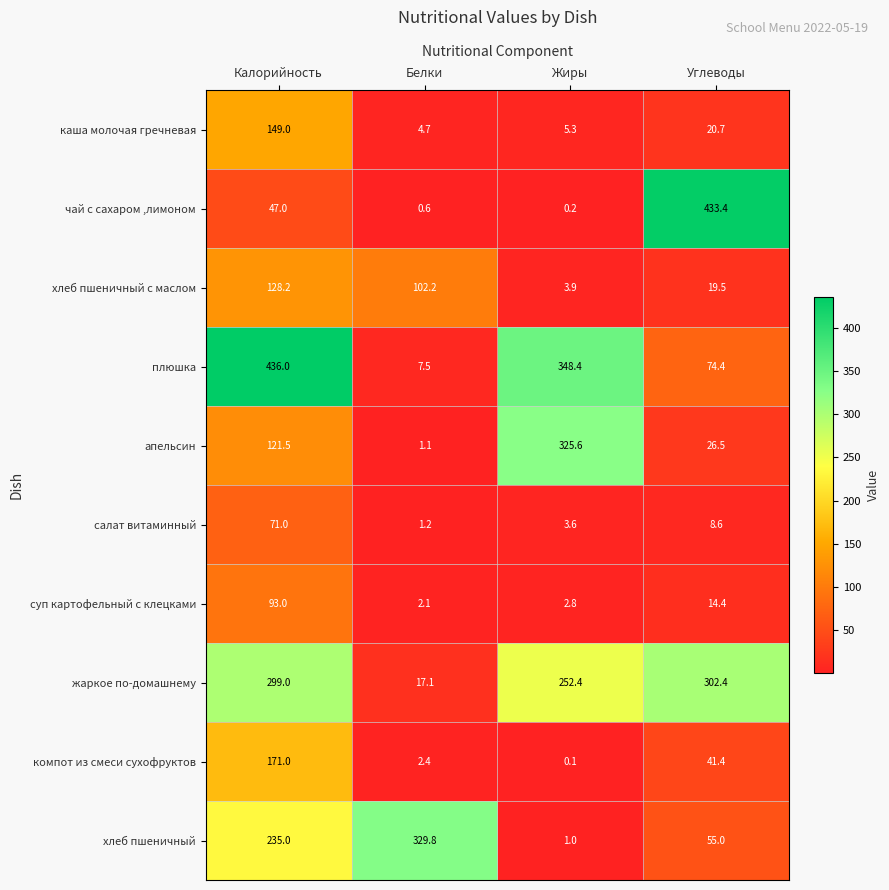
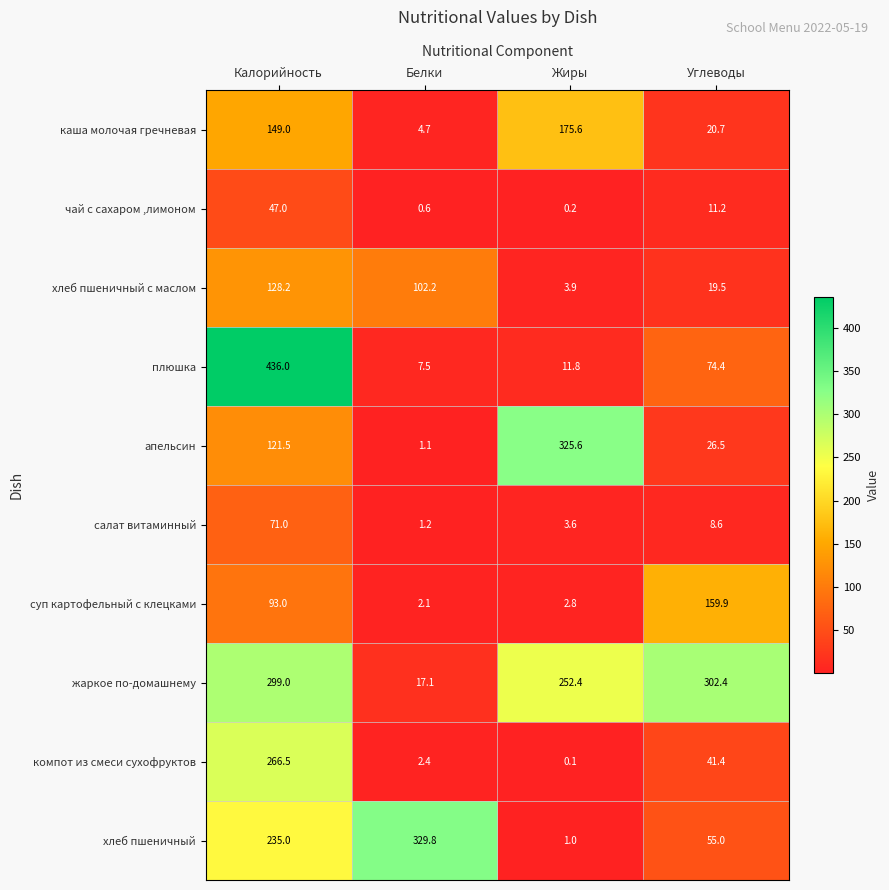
  {
    "каша молочая гречневая": {
      "Калорийность": 149.0,
      "Белки": 4.7,
-     "Жиры": 5.3,
+     "Жиры": 175.6,
      "Углеводы": 20.7
    },
    "чай с сахаром ,лимоном": {
      "Калорийность": 47.0,
      "Белки": 0.6,
      "Жиры": 0.2,
-     "Углеводы": 433.4
+     "Углеводы": 11.2
    },
    "хлеб пшеничный с маслом": {
      "Калорийность": 128.2,
      "Белки": 102.2,
      "Жиры": 3.9,
      "Углеводы": 19.5
    },
    "плюшка": {
      "Калорийность": 436.0,
      "Белки": 7.5,
-     "Жиры": 348.4,
+     "Жиры": 11.8,
      "Углеводы": 74.4
    },
    "апельсин": {
      "Калорийность": 121.5,
      "Белки": 1.1,
      "Жиры": 325.6,
      "Углеводы": 26.5
    },
    "салат витаминный": {
      "Калорийность": 71.0,
      "Белки": 1.2,
      "Жиры": 3.6,
      "Углеводы": 8.6
    },
    "суп картофельный с клецками": {
      "Калорийность": 93.0,
      "Белки": 2.1,
      "Жиры": 2.8,
-     "Углеводы": 14.4
+     "Углеводы": 159.9
    },
    "жаркое по-домашнему": {
      "Калорийность": 299.0,
      "Белки": 17.1,
      "Жиры": 252.4,
      "Углеводы": 302.4
    },
    "компот из смеси сухофруктов": {
-     "Калорийность": 171.0,
+     "Калорийность": 266.5,
      "Белки": 2.4,
      "Жиры": 0.1,
      "Углеводы": 41.4
    },
    "хлеб пшеничный": {
      "Калорийность": 235.0,
      "Белки": 329.8,
      "Жиры": 1.0,
      "Углеводы": 55.0
    }
  }
